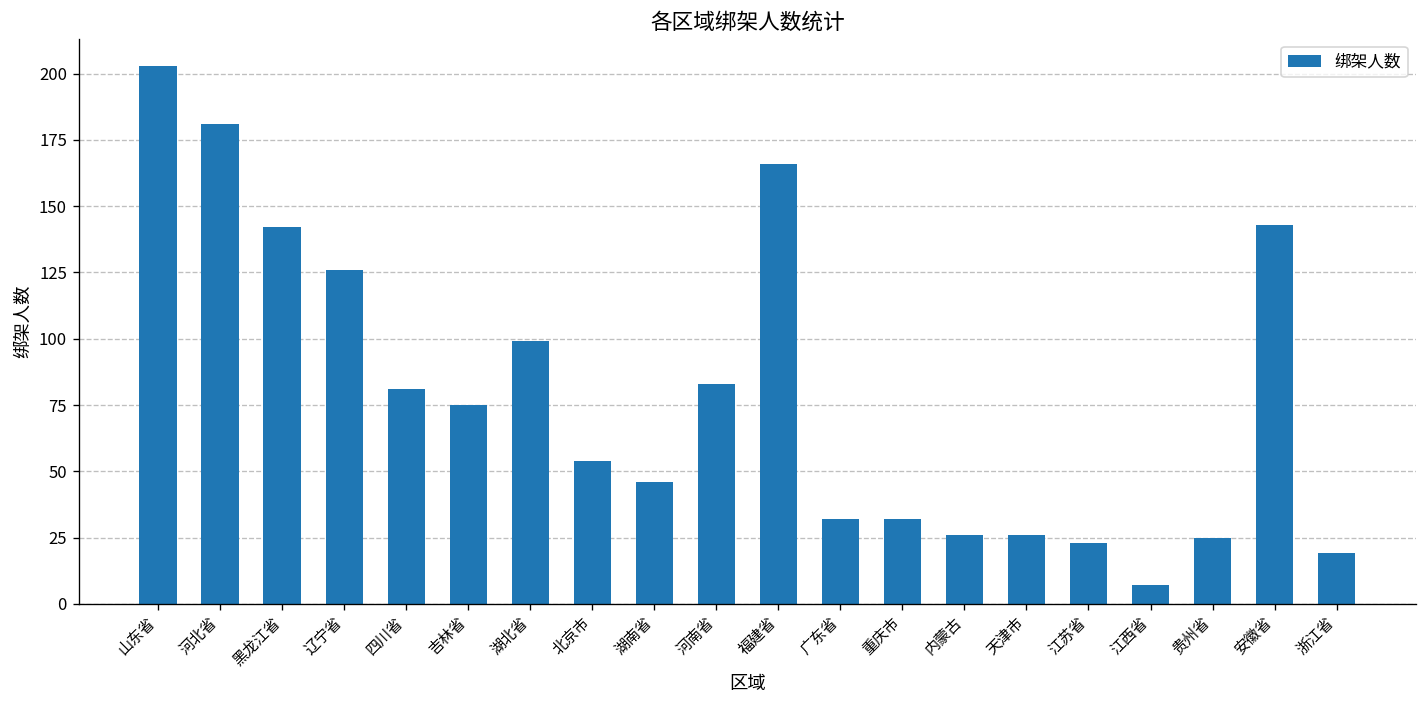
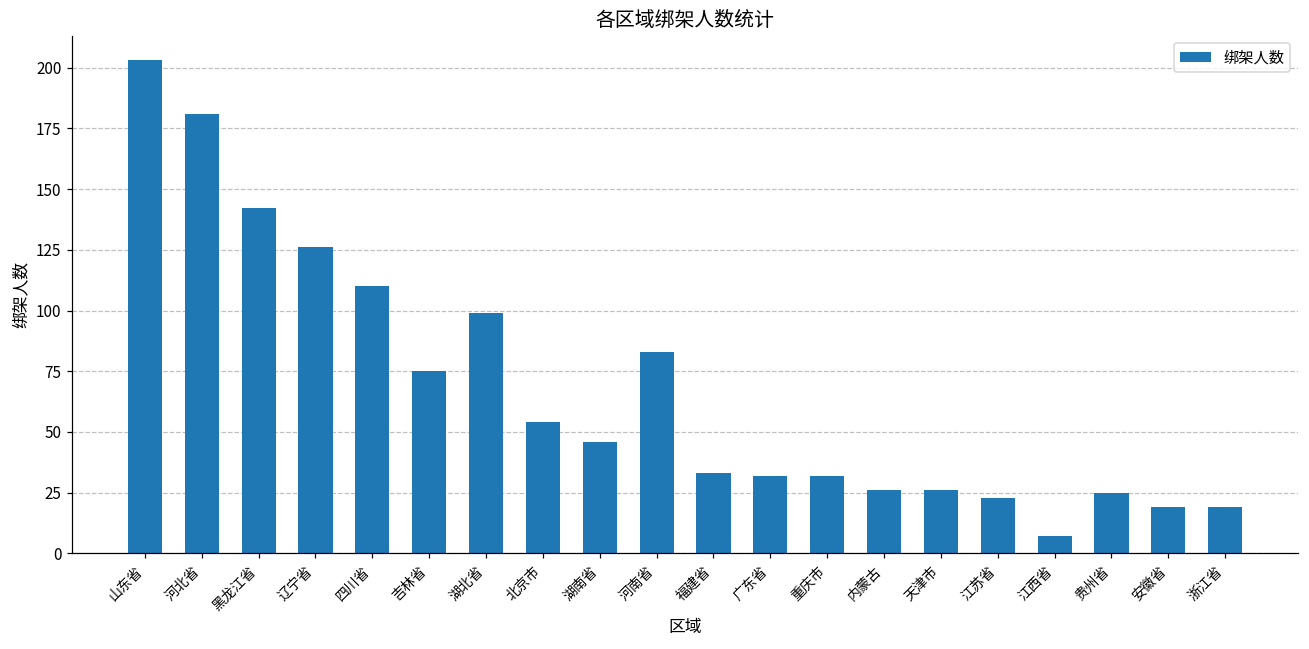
  {
    "山东省": 203,
    "河北省": 181,
    "黑龙江省": 142,
    "辽宁省": 126,
-   "四川省": 81,
+   "四川省": 110,
    "吉林省": 75,
    "湖北省": 99,
    "北京市": 54,
    "湖南省": 46,
    "河南省": 83,
-   "福建省": 166,
+   "福建省": 33,
    "广东省": 32,
    "重庆市": 32,
    "内蒙古": 26,
    "天津市": 26,
    "江苏省": 23,
    "江西省": 7,
    "贵州省": 25,
-   "安徽省": 143,
+   "安徽省": 19,
    "浙江省": 19
  }
